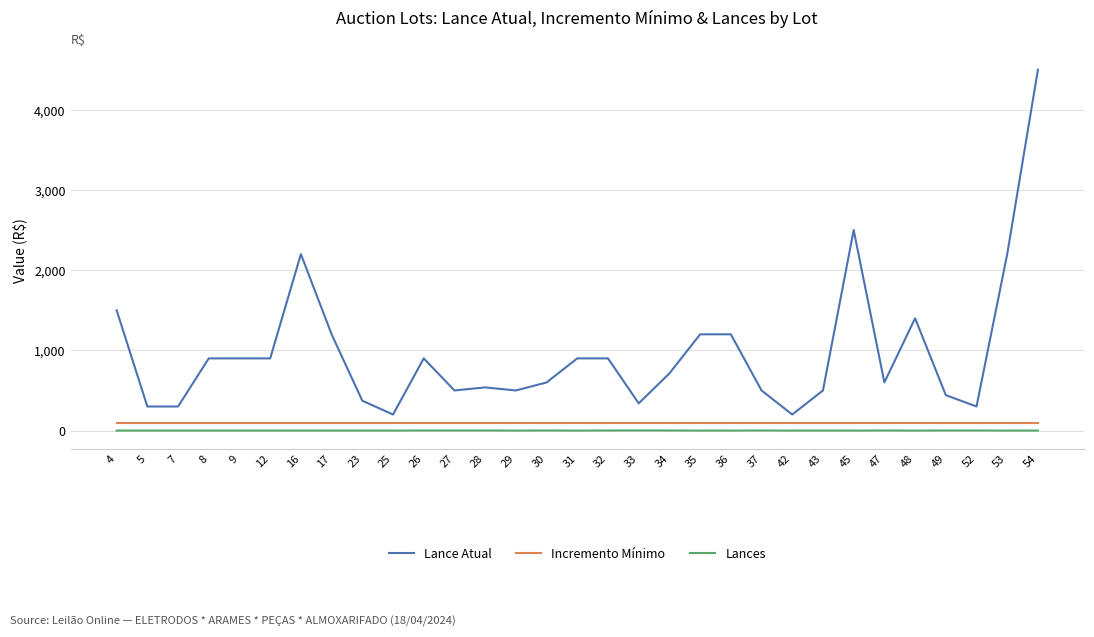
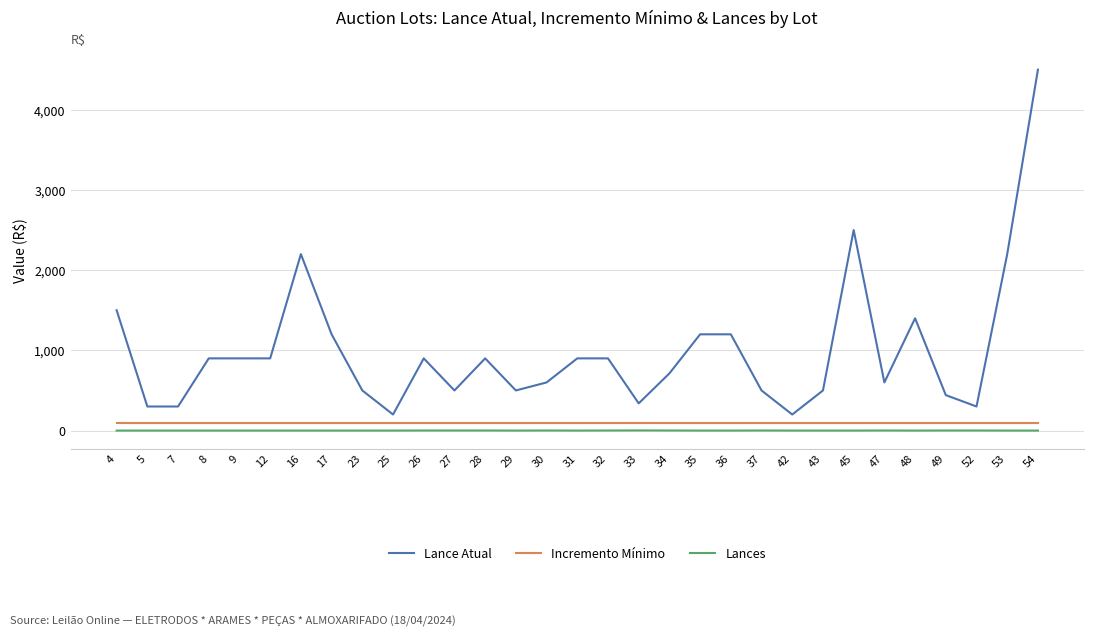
  {
    "Lance Atual": {
      "4": "1,500",
      "5": "300",
      "7": "300",
      "8": "900",
      "9": "900",
      "12": "900",
      "16": "2,200",
      "17": "1,200",
-     "23": "400",
+     "23": "500",
      "25": "200",
      "26": "900",
      "27": "500",
-     "28": "500",
+     "28": "900",
      "29": "500",
      "30": "600",
      "31": "900",
      "32": "900",
      "33": "300",
      "34": "700",
      "35": "1,200",
      "36": "1,200",
      "37": "500",
      "42": "200",
      "43": "500",
      "45": "2,500",
      "47": "600",
      "48": "1,400",
      "49": "400",
      "52": "300",
      "53": "2,200",
      "54": "4,500"
    },
    "Incremento Mínimo": {
      "4": "100",
      "5": "100",
      "7": "100",
      "8": "100",
      "9": "100",
      "12": "100",
      "16": "100",
      "17": "100",
      "23": "100",
      "25": "100",
      "26": "100",
      "27": "100",
      "28": "100",
      "29": "100",
      "30": "100",
      "31": "100",
      "32": "100",
      "33": "100",
      "34": "100",
      "35": "100",
      "36": "100",
      "37": "100",
      "42": "100",
      "43": "100",
      "45": "100",
      "47": "100",
      "48": "100",
      "49": "100",
      "52": "100",
      "53": "100",
      "54": "100"
    },
    "Lances": {
      "4": "0",
      "5": "0",
      "7": "0",
      "8": "0",
      "9": "0",
      "12": "0",
      "16": "0",
      "17": "0",
      "23": "0",
      "25": "0",
      "26": "0",
      "27": "0",
      "28": "0",
      "29": "0",
      "30": "0",
      "31": "0",
      "32": "0",
      "33": "0",
      "34": "0",
      "35": "0",
      "36": "0",
      "37": "0",
      "42": "0",
      "43": "0",
      "45": "0",
      "47": "0",
      "48": "0",
      "49": "0",
      "52": "0",
      "53": "0",
      "54": "0"
    }
  }
